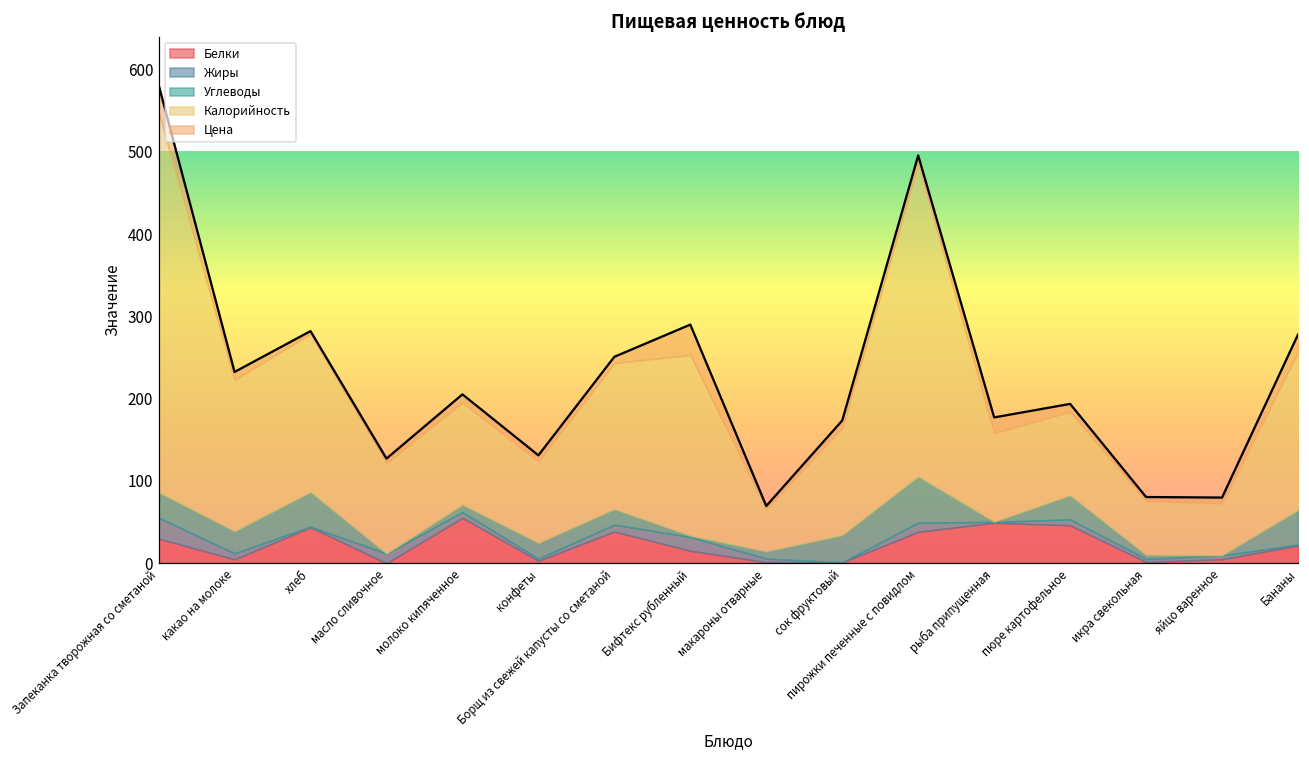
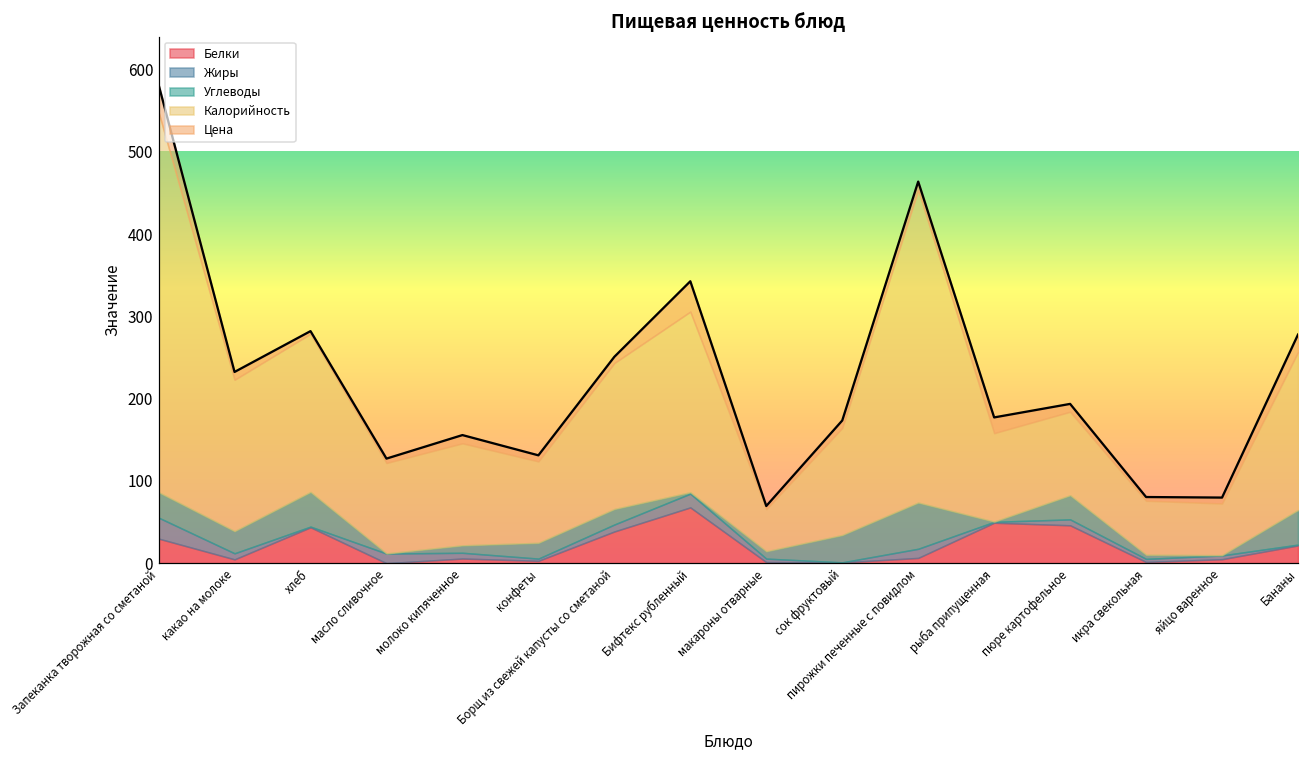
  {
    "Белки": {
      "Запеканка творожная со сметаной": 30,
      "какао на молоке": 0,
-     "молоко кипяченное": 60,
+     "молоко кипяченное": 10,
      "Борщ из свежей капусты со сметаной": 40,
-     "Бифтекс рубленный": 20,
-     "пирожки печенные с повидлом": 40,
+     "Бифтекс рубленный": 70,
+     "пирожки печенные с повидлом": 10,
      "пюре картофельное": 50,
      "яйцо варенное": 0
    }
  }
